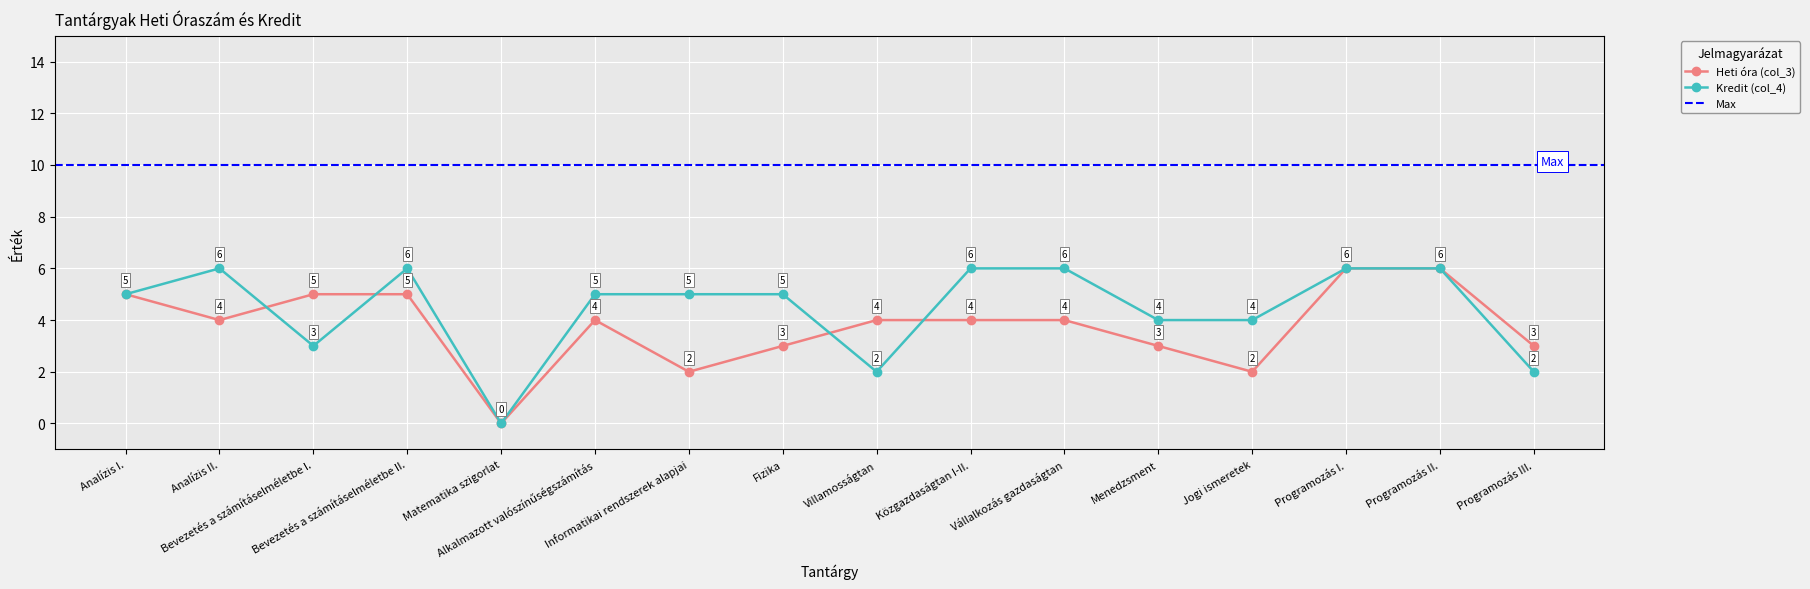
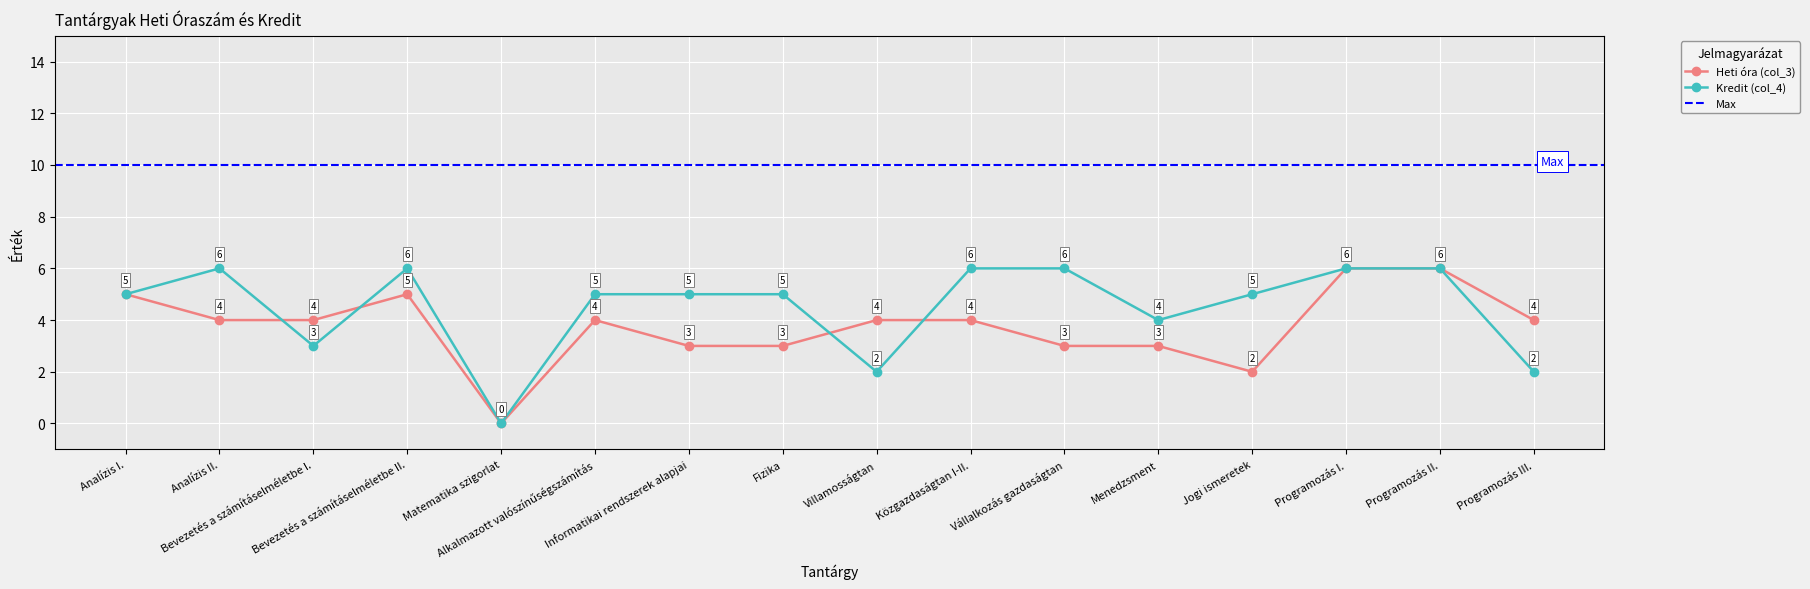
  {
    "Heti óra (col_3)": {
-     "Bevezetés a számításelméletbe I.": 5,
-     "Informatikai rendszerek alapjai": 2,
-     "Vállalkozás gazdaságtan": 4,
-     "Programozás III.": 3
+     "Bevezetés a számításelméletbe I.": 4,
+     "Informatikai rendszerek alapjai": 3,
+     "Vállalkozás gazdaságtan": 3,
+     "Programozás III.": 4
    },
    "Kredit (col_4)": {
-     "Jogi ismeretek": 4
+     "Jogi ismeretek": 5
    }
  }
